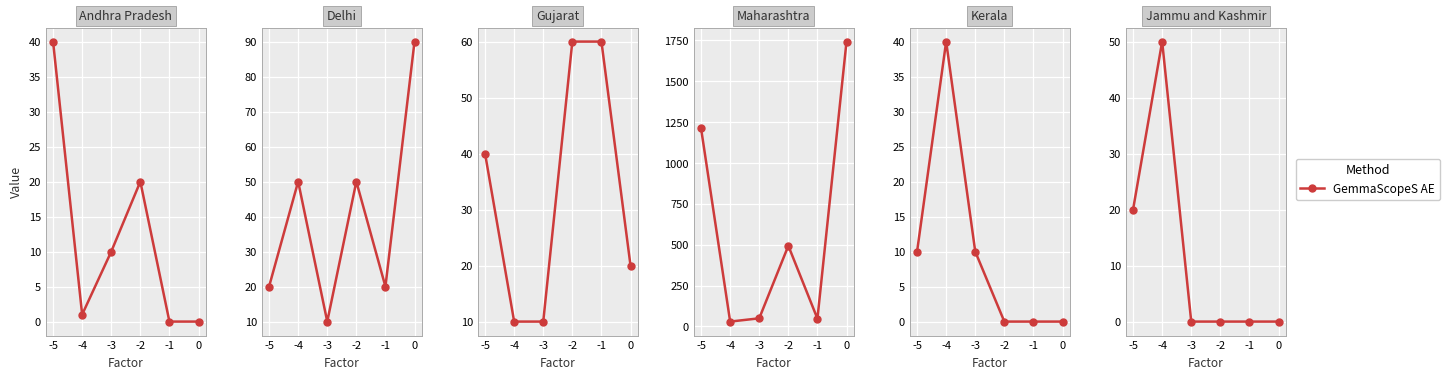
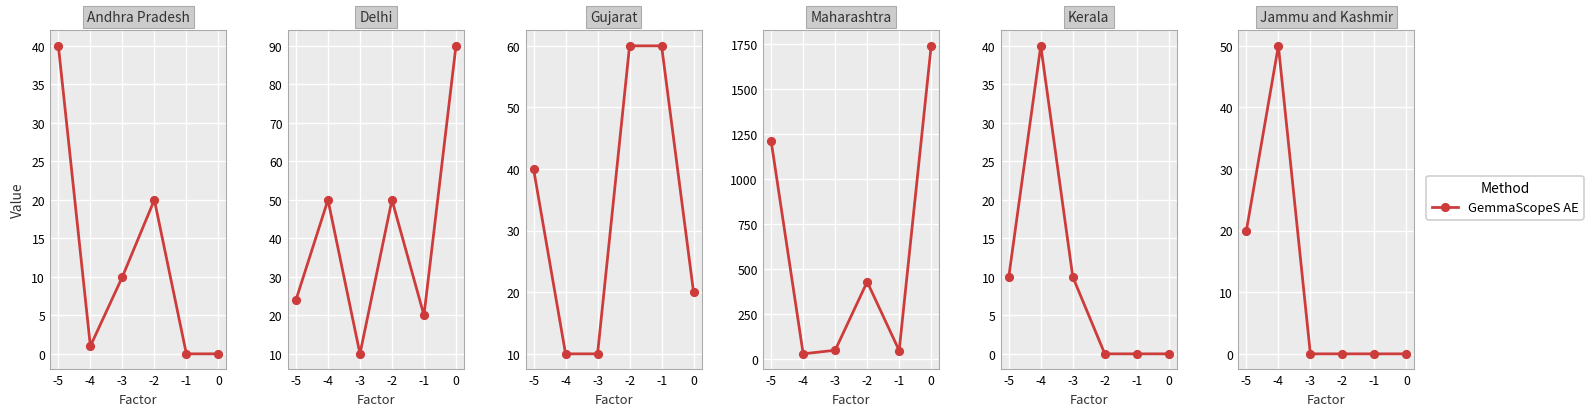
  {
    "Andhra Pradesh": {
      "-5": 40,
      "-4": 1,
      "-3": 10,
      "-2": 20,
      "-1": 0,
      "0": 0
    },
    "Delhi": {
-     "-5": 20,
+     "-5": 24,
      "-4": 50,
      "-3": 10,
      "-2": 50,
      "-1": 20,
      "0": 90
    },
    "Gujarat": {
      "-5": 40,
      "-4": 10,
      "-3": 10,
      "-2": 60,
      "-1": 60,
      "0": 20
    },
    "Maharashtra": {
      "-5": 1210,
      "-4": 30,
      "-3": 50,
-     "-2": 490,
+     "-2": 430,
      "-1": 50,
      "0": 1740
    },
    "Kerala": {
      "-5": 10,
      "-4": 40,
      "-3": 10,
      "-2": 0,
      "-1": 0,
      "0": 0
    },
    "Jammu and Kashmir": {
      "-5": 20,
      "-4": 50,
      "-3": 0,
      "-2": 0,
      "-1": 0,
      "0": 0
    }
  }
